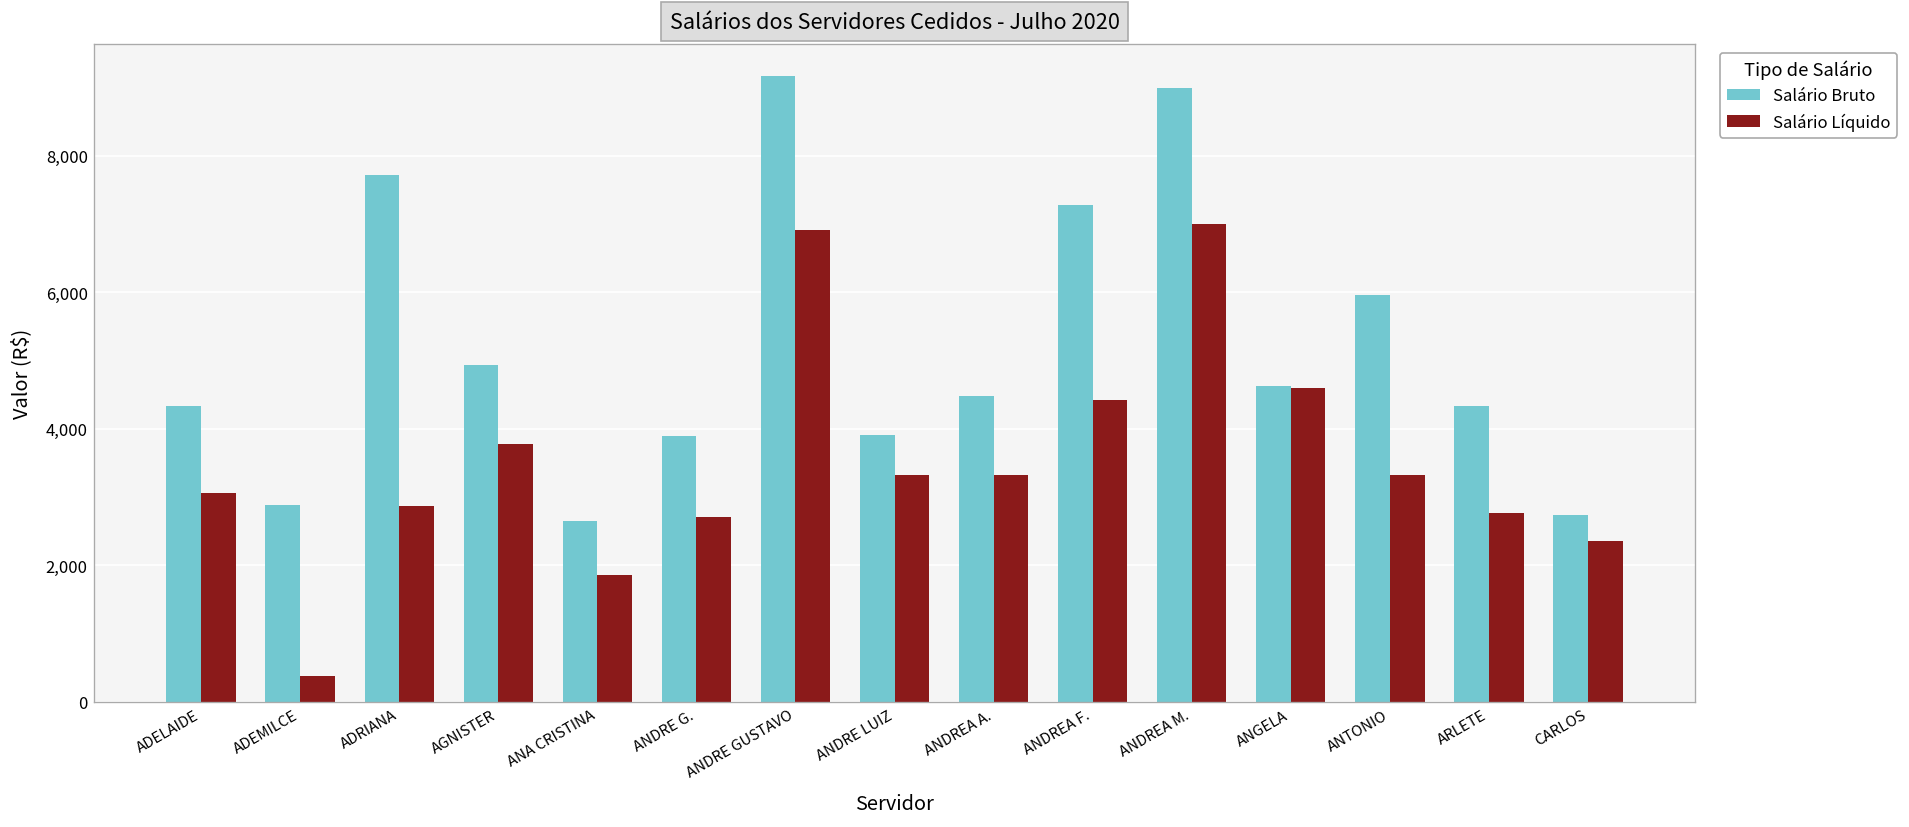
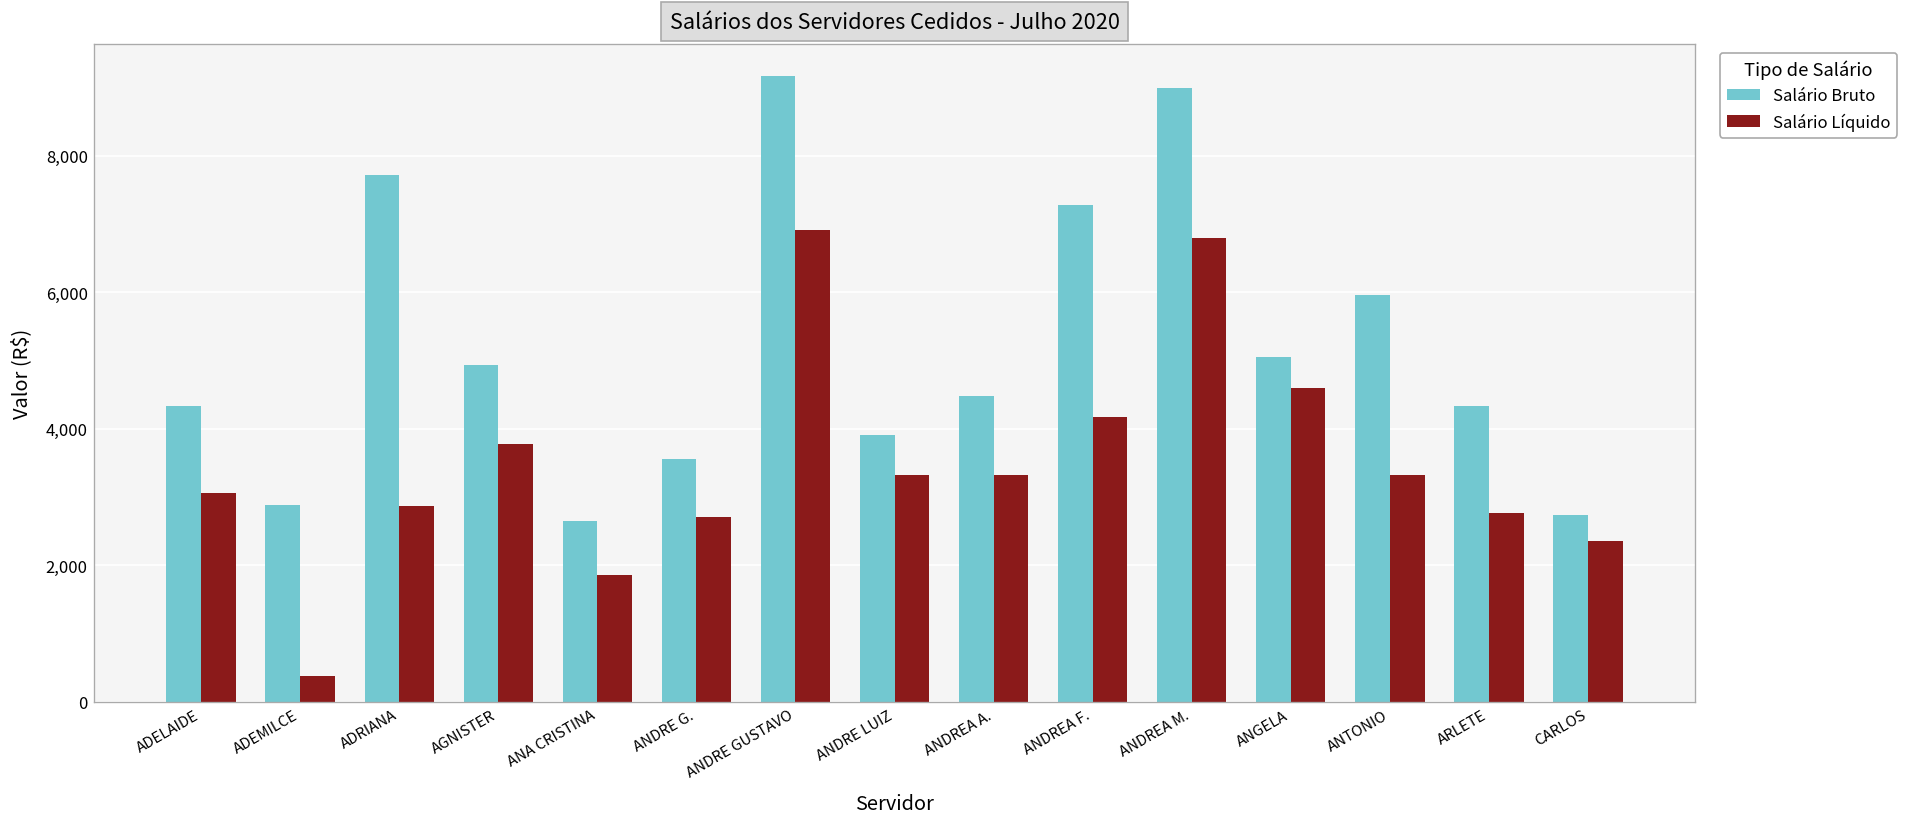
  {
    "Salário Bruto": {
      "ADELAIDE": "4,300",
      "ADEMILCE": "2,900",
      "ADRIANA": "7,700",
      "AGNISTER": "4,900",
      "ANA CRISTINA": "2,700",
-     "ANDRE G.": "3,900",
+     "ANDRE G.": "3,500",
      "ANDRE GUSTAVO": "9,200",
      "ANDRE LUIZ": "3,900",
      "ANDREA A.": "4,500",
      "ANDREA F.": "7,300",
      "ANDREA M.": "9,000",
-     "ANGELA": "4,600",
+     "ANGELA": "5,000",
      "ANTONIO": "6,000",
      "ARLETE": "4,300",
      "CARLOS": "2,700"
    },
    "Salário Líquido": {
      "ADELAIDE": "3,100",
      "ADEMILCE": "400",
      "ADRIANA": "2,900",
      "AGNISTER": "3,800",
      "ANA CRISTINA": "1,900",
      "ANDRE G.": "2,700",
      "ANDRE GUSTAVO": "6,900",
      "ANDRE LUIZ": "3,300",
      "ANDREA A.": "3,300",
-     "ANDREA F.": "4,400",
-     "ANDREA M.": "7,000",
+     "ANDREA F.": "4,200",
+     "ANDREA M.": "6,800",
      "ANGELA": "4,600",
      "ANTONIO": "3,300",
      "ARLETE": "2,800",
      "CARLOS": "2,300"
    }
  }
